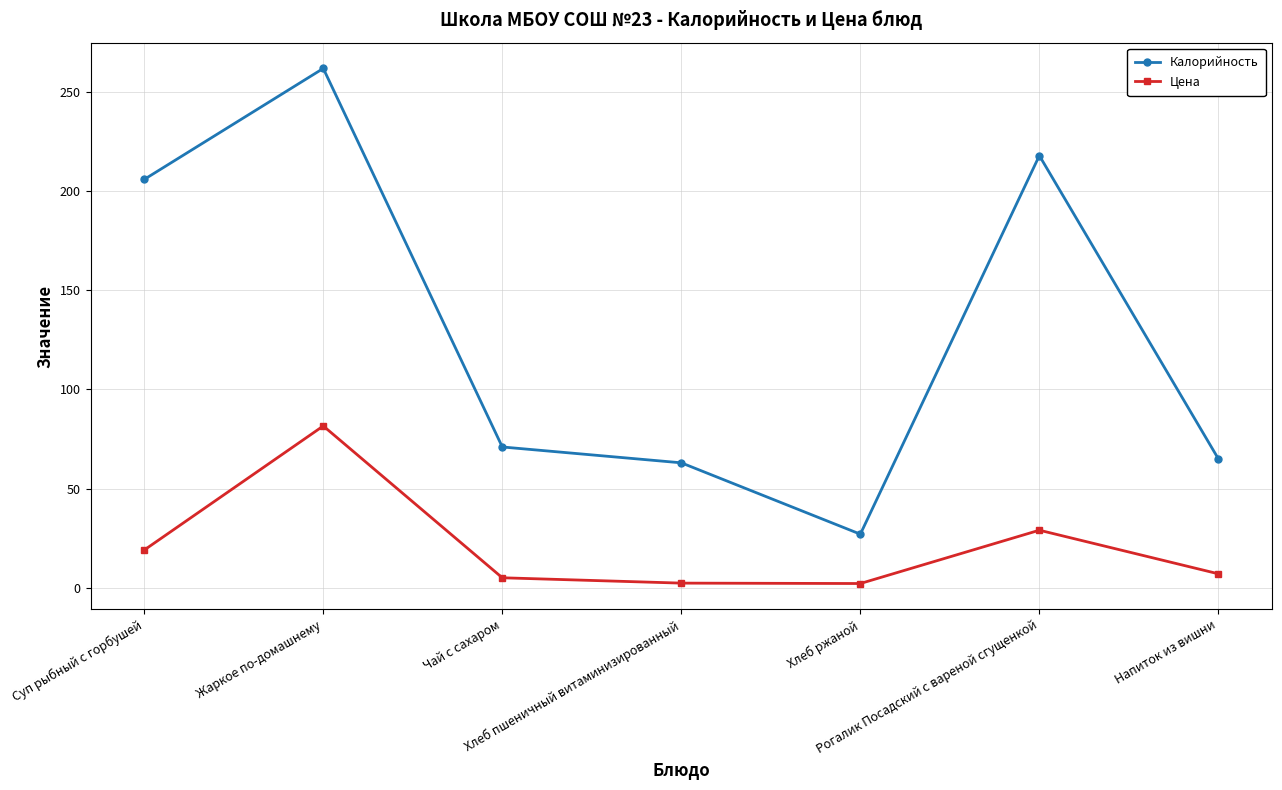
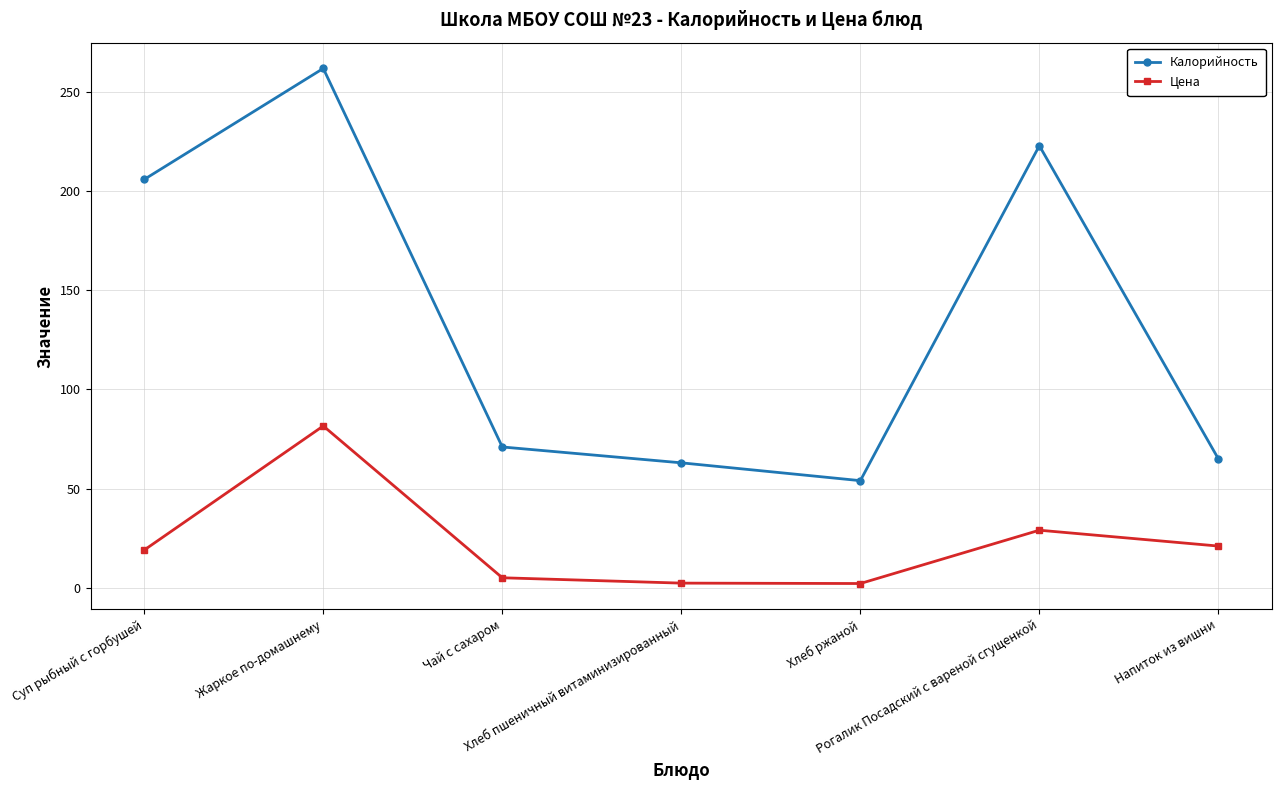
  {
    "Калорийность": {
      "Суп рыбный с горбушей": 206,
      "Жаркое по-домашнему": 262,
      "Чай с сахаром": 71,
      "Хлеб пшеничный витаминизированный": 63,
-     "Хлеб ржаной": 27,
-     "Рогалик Посадский с вареной сгущенкой": 218,
+     "Хлеб ржаной": 54,
+     "Рогалик Посадский с вареной сгущенкой": 223,
      "Напиток из вишни": 65
    },
    "Цена": {
      "Суп рыбный с горбушей": 19,
      "Жаркое по-домашнему": 82,
      "Чай с сахаром": 5,
      "Хлеб пшеничный витаминизированный": 2,
      "Хлеб ржаной": 2,
      "Рогалик Посадский с вареной сгущенкой": 29,
-     "Напиток из вишни": 7
+     "Напиток из вишни": 21
    }
  }
